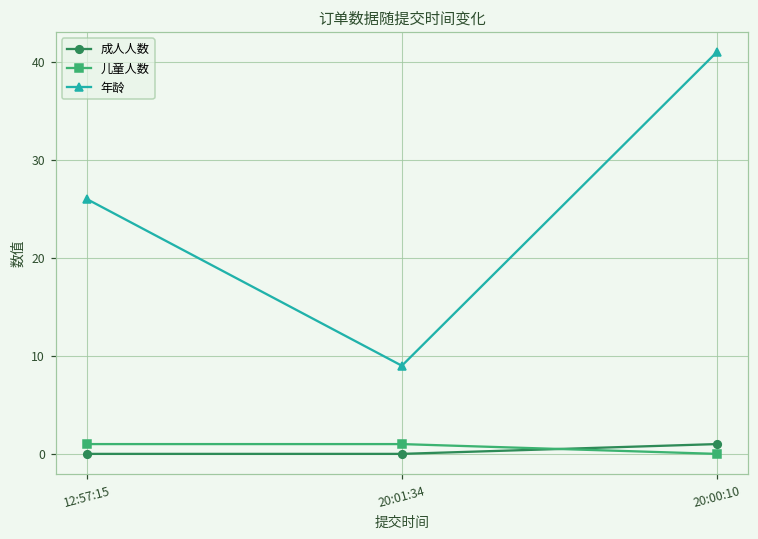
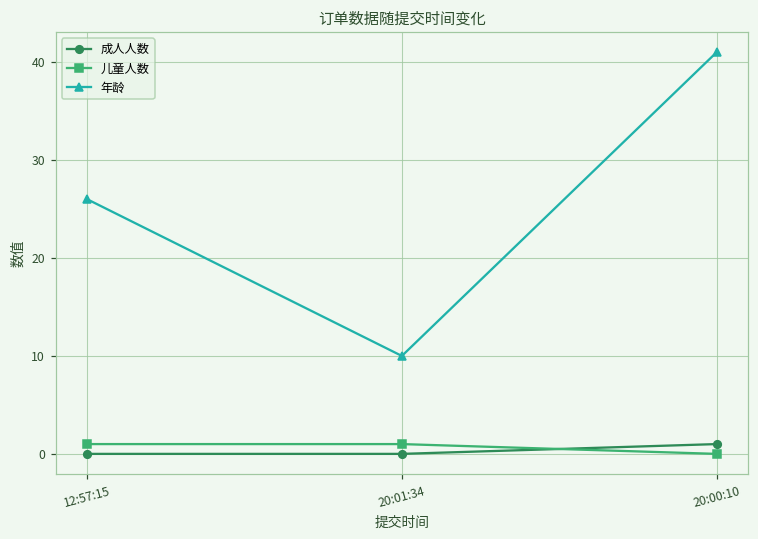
  {
    "年龄": {
      "12:57:15": 26,
-     "20:01:34": 9,
+     "20:01:34": 10,
      "20:00:10": 41
    }
  }
